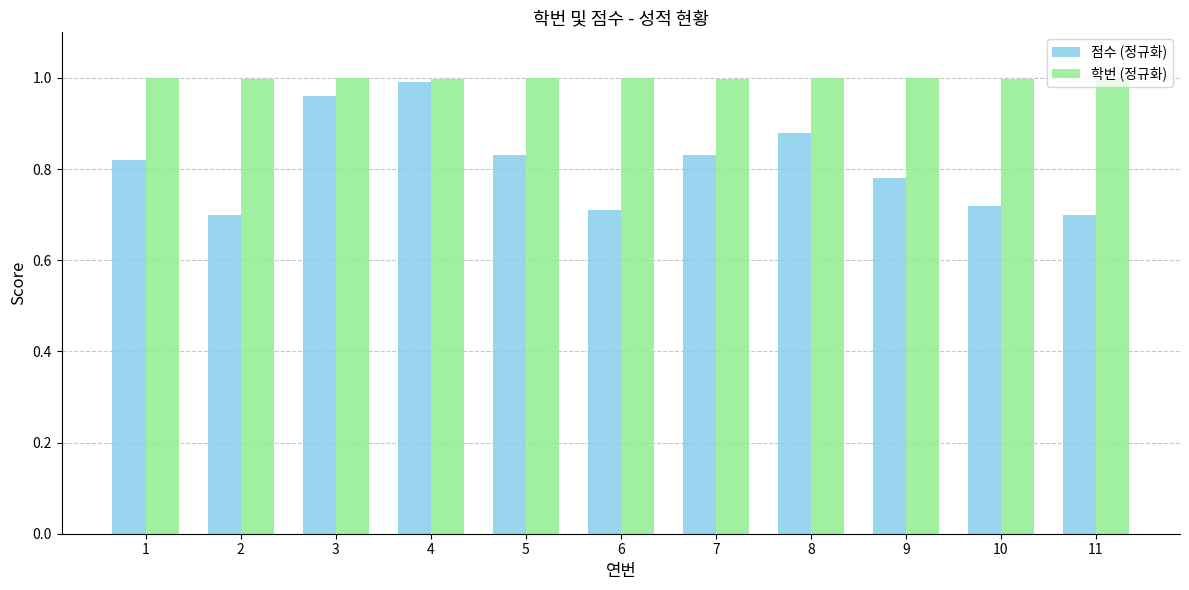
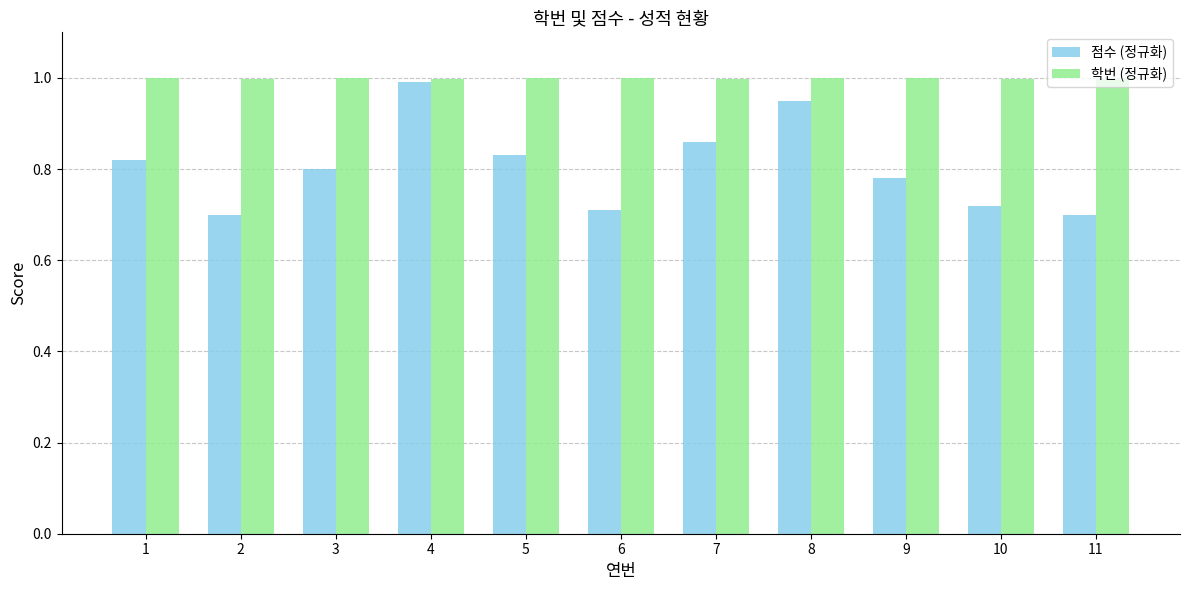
  {
    "점수 (정규화)": {
      "1": 0.82,
      "2": 0.70,
-     "3": 0.96,
+     "3": 0.80,
      "4": 0.99,
      "5": 0.83,
      "6": 0.71,
-     "7": 0.83,
-     "8": 0.88,
+     "7": 0.86,
+     "8": 0.95,
      "9": 0.78,
      "10": 0.72,
      "11": 0.70
    },
    "학번 (정규화)": {
      "1": 1.00,
      "2": 1.00,
      "3": 1.00,
      "4": 1.00,
      "5": 1.00,
      "6": 1.00,
      "7": 1.00,
      "8": 1.00,
      "9": 1.00,
      "10": 1.00
    }
  }
